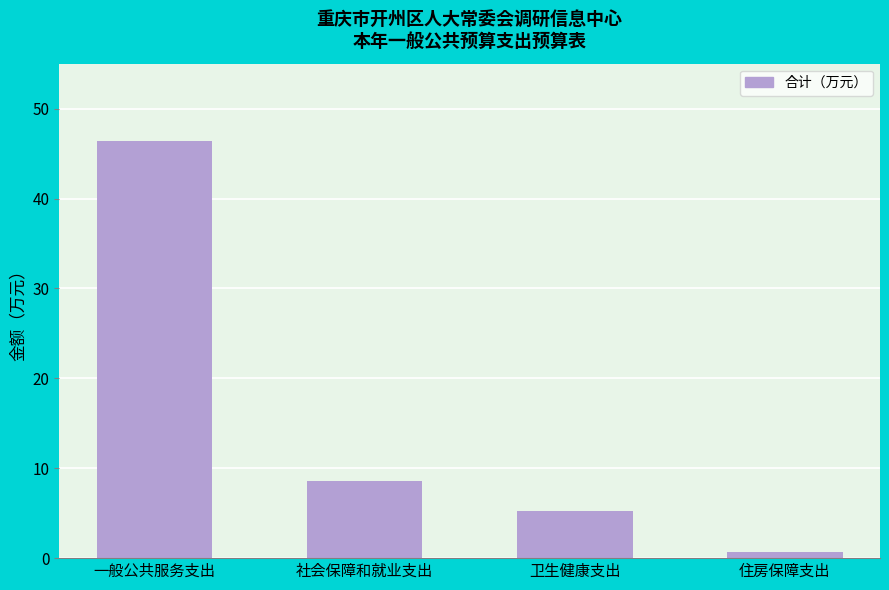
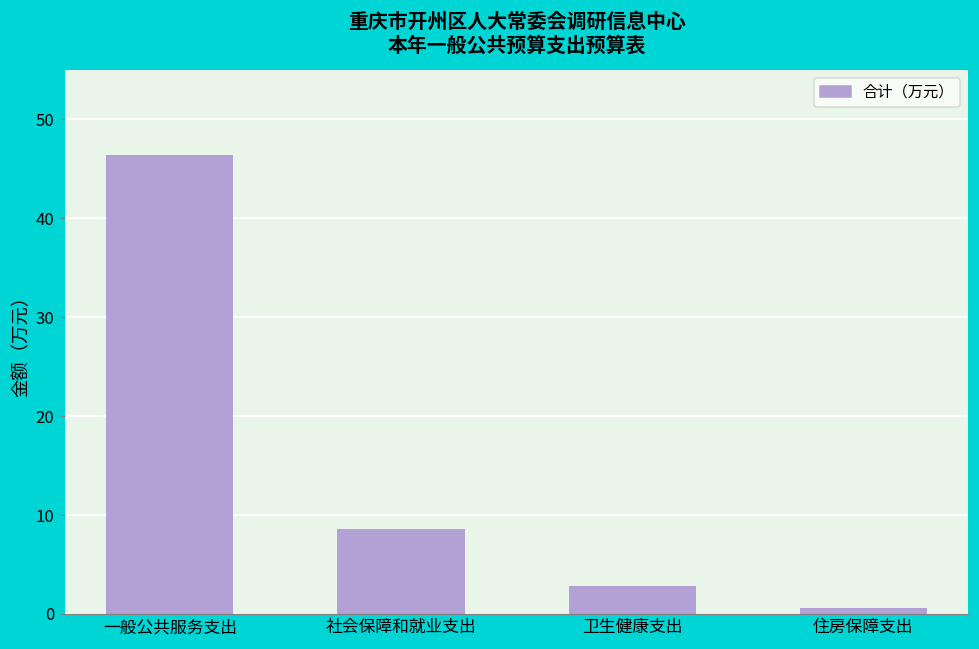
  {
    "一般公共服务支出": 46,
    "社会保障和就业支出": 9,
-   "卫生健康支出": 5,
+   "卫生健康支出": 3,
    "住房保障支出": 1
  }
